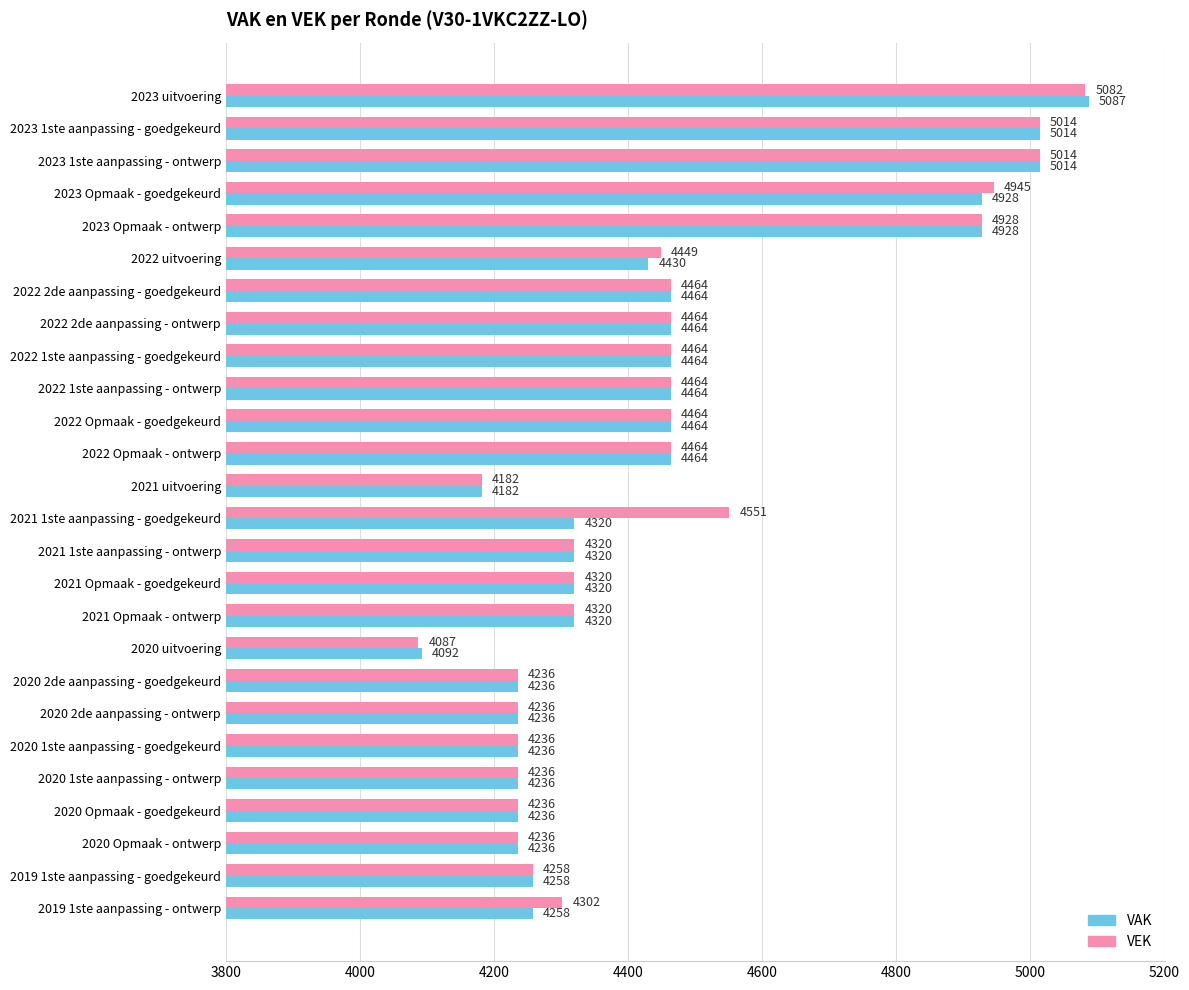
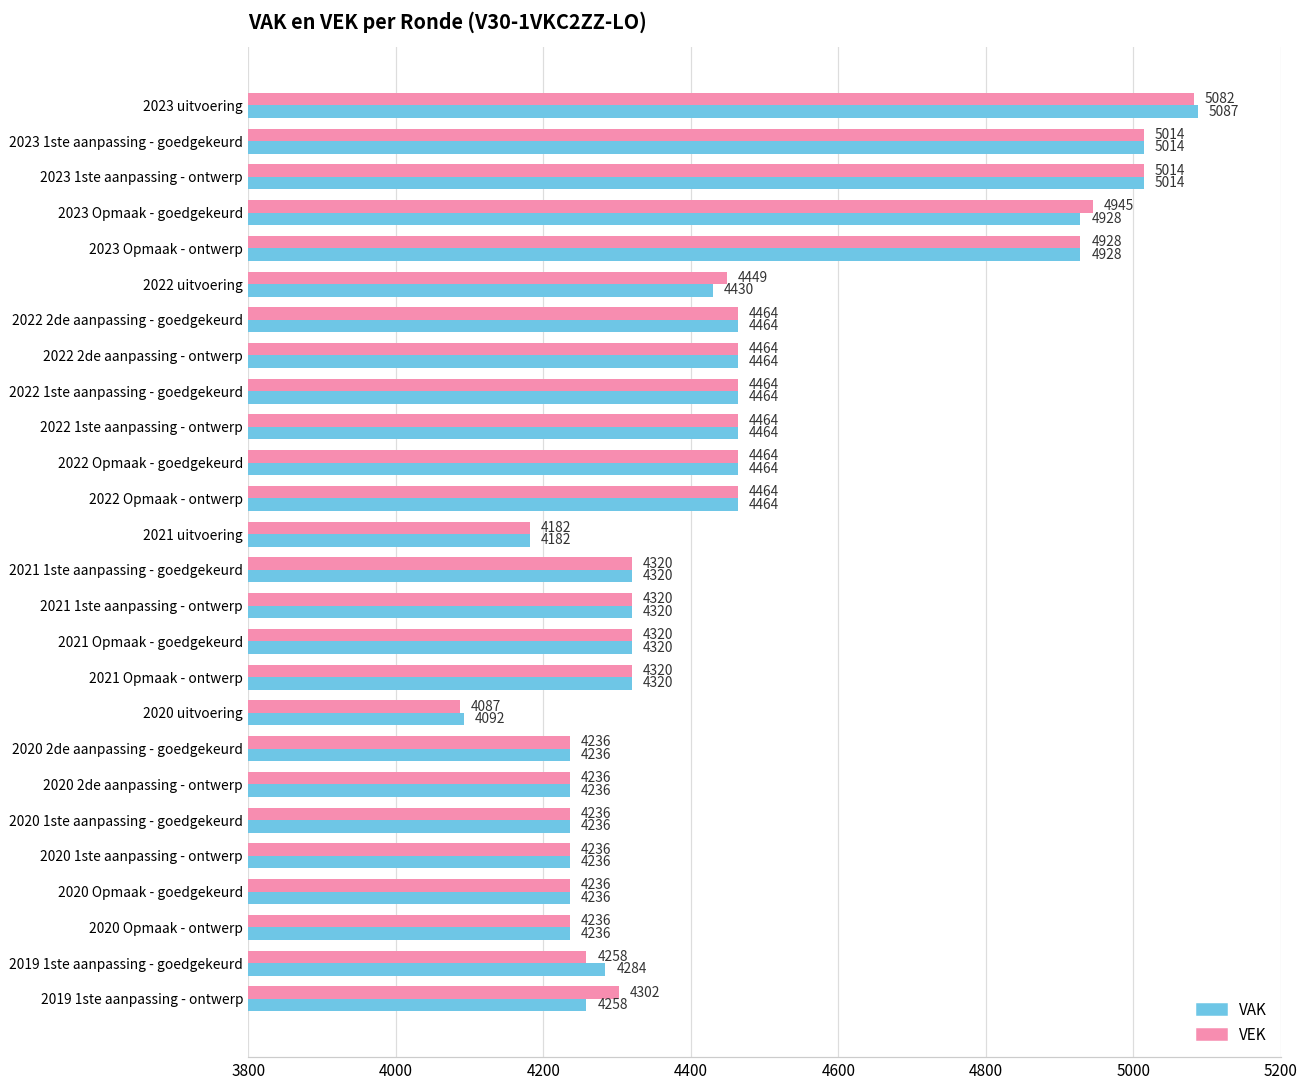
  {
    "VAK": {
      "2023 uitvoering": 5087,
      "2023 1ste aanpassing - goedgekeurd": 5014,
      "2023 1ste aanpassing - ontwerp": 5014,
      "2023 Opmaak - goedgekeurd": 4928,
      "2023 Opmaak - ontwerp": 4928,
      "2022 uitvoering": 4430,
      "2022 2de aanpassing - goedgekeurd": 4464,
      "2022 2de aanpassing - ontwerp": 4464,
      "2022 1ste aanpassing - goedgekeurd": 4464,
      "2022 1ste aanpassing - ontwerp": 4464,
      "2022 Opmaak - goedgekeurd": 4464,
      "2022 Opmaak - ontwerp": 4464,
      "2021 uitvoering": 4182,
      "2021 1ste aanpassing - goedgekeurd": 4320,
      "2021 1ste aanpassing - ontwerp": 4320,
      "2021 Opmaak - goedgekeurd": 4320,
      "2021 Opmaak - ontwerp": 4320,
      "2020 uitvoering": 4092,
      "2020 2de aanpassing - goedgekeurd": 4236,
      "2020 2de aanpassing - ontwerp": 4236,
      "2020 1ste aanpassing - goedgekeurd": 4236,
      "2020 1ste aanpassing - ontwerp": 4236,
      "2020 Opmaak - goedgekeurd": 4236,
      "2020 Opmaak - ontwerp": 4236,
-     "2019 1ste aanpassing - goedgekeurd": 4258,
+     "2019 1ste aanpassing - goedgekeurd": 4284,
      "2019 1ste aanpassing - ontwerp": 4258
    },
    "VEK": {
      "2023 uitvoering": 5082,
      "2023 1ste aanpassing - goedgekeurd": 5014,
      "2023 1ste aanpassing - ontwerp": 5014,
      "2023 Opmaak - goedgekeurd": 4945,
      "2023 Opmaak - ontwerp": 4928,
      "2022 uitvoering": 4449,
      "2022 2de aanpassing - goedgekeurd": 4464,
      "2022 2de aanpassing - ontwerp": 4464,
      "2022 1ste aanpassing - goedgekeurd": 4464,
      "2022 1ste aanpassing - ontwerp": 4464,
      "2022 Opmaak - goedgekeurd": 4464,
      "2022 Opmaak - ontwerp": 4464,
      "2021 uitvoering": 4182,
-     "2021 1ste aanpassing - goedgekeurd": 4551,
+     "2021 1ste aanpassing - goedgekeurd": 4320,
      "2021 1ste aanpassing - ontwerp": 4320,
      "2021 Opmaak - goedgekeurd": 4320,
      "2021 Opmaak - ontwerp": 4320,
      "2020 uitvoering": 4087,
      "2020 2de aanpassing - goedgekeurd": 4236,
      "2020 2de aanpassing - ontwerp": 4236,
      "2020 1ste aanpassing - goedgekeurd": 4236,
      "2020 1ste aanpassing - ontwerp": 4236,
      "2020 Opmaak - goedgekeurd": 4236,
      "2020 Opmaak - ontwerp": 4236,
      "2019 1ste aanpassing - goedgekeurd": 4258,
      "2019 1ste aanpassing - ontwerp": 4302
    }
  }
